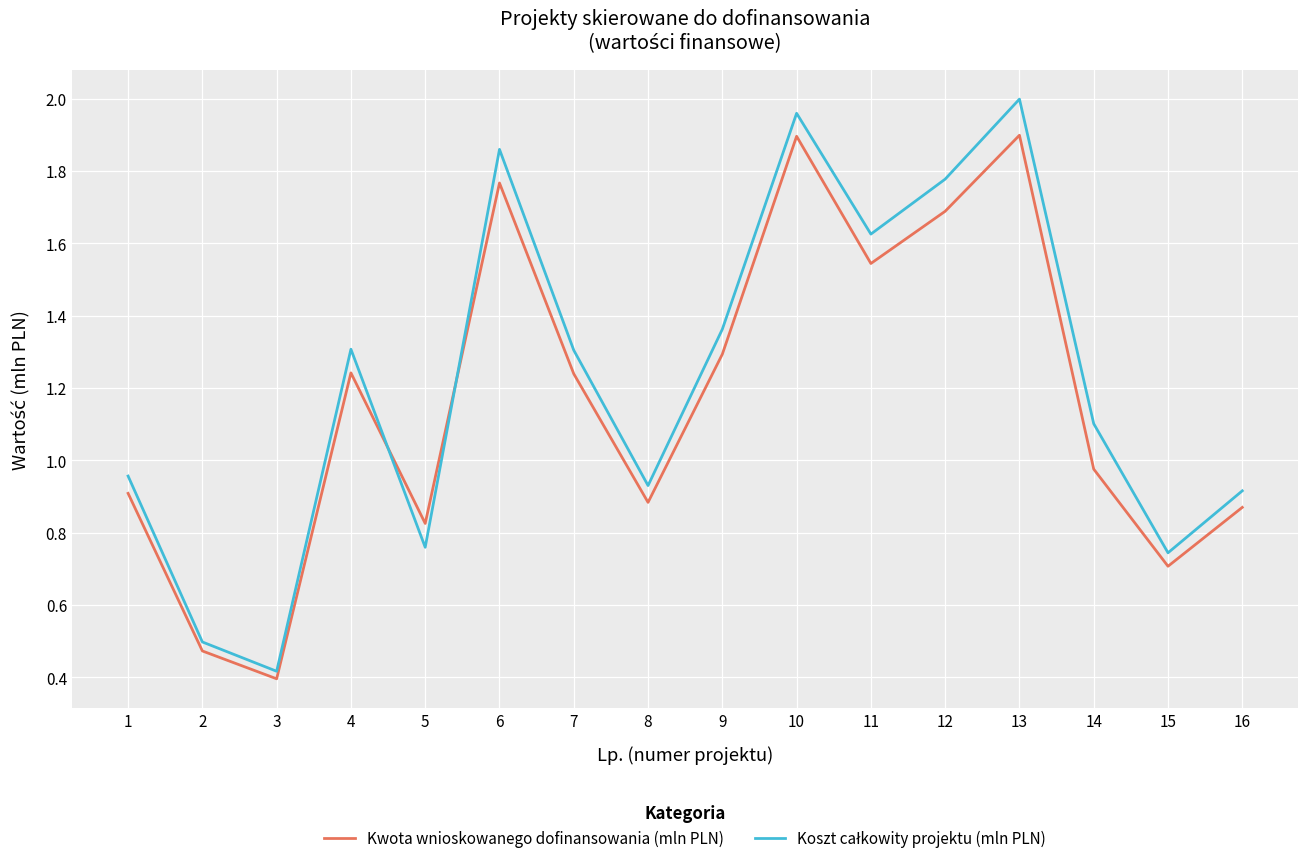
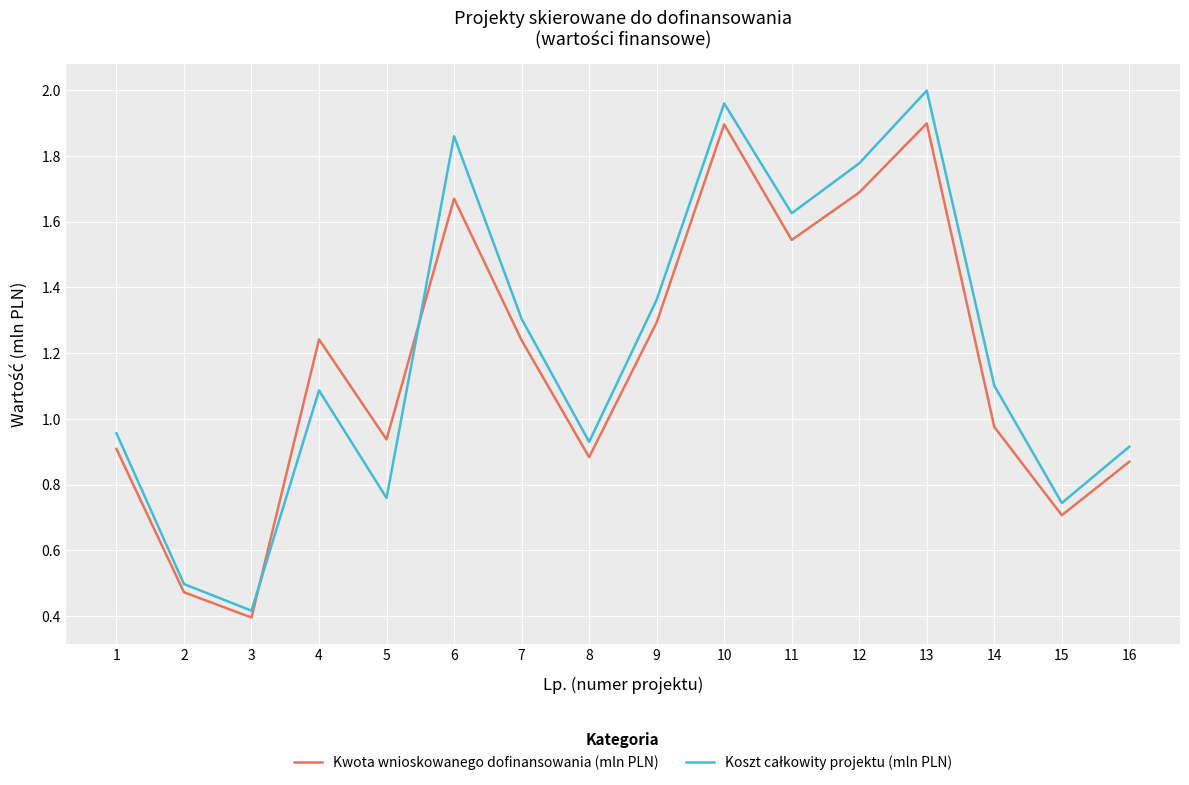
  {
    "Kwota wnioskowanego dofinansowania (mln PLN)": {
      "1": 0.91,
      "2": 0.47,
      "3": 0.40,
      "4": 1.24,
-     "5": 0.83,
-     "6": 1.77,
+     "5": 0.94,
+     "6": 1.67,
      "7": 1.24,
      "8": 0.88,
      "9": 1.29,
      "10": 1.90,
      "11": 1.54,
      "12": 1.69,
      "13": 1.90,
      "14": 0.98,
      "15": 0.71,
      "16": 0.87
    },
    "Koszt całkowity projektu (mln PLN)": {
      "1": 0.96,
      "2": 0.50,
      "3": 0.42,
-     "4": 1.31,
+     "4": 1.09,
      "5": 0.76,
      "6": 1.86,
      "7": 1.30,
      "8": 0.93,
      "9": 1.36,
      "10": 1.96,
      "11": 1.63,
      "12": 1.78,
      "13": 2.00,
      "14": 1.10,
      "15": 0.74,
      "16": 0.92
    }
  }
